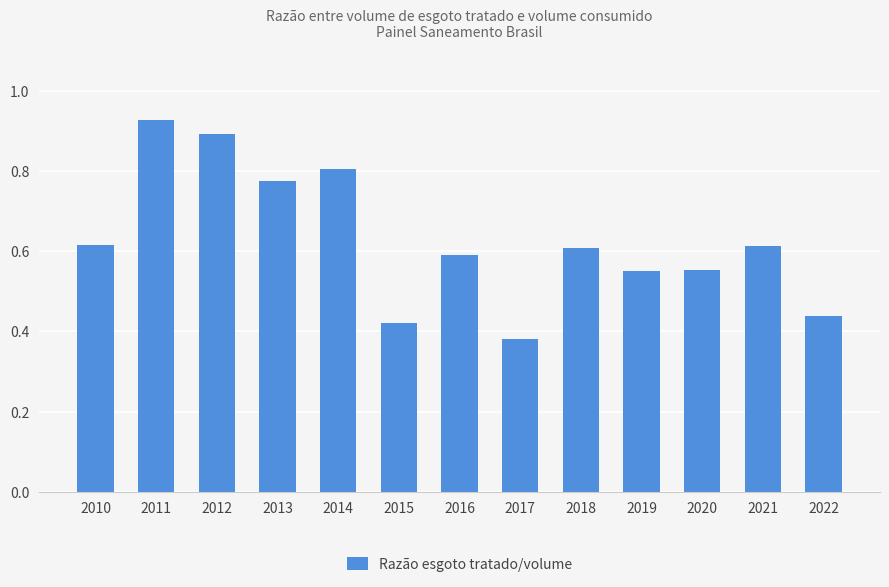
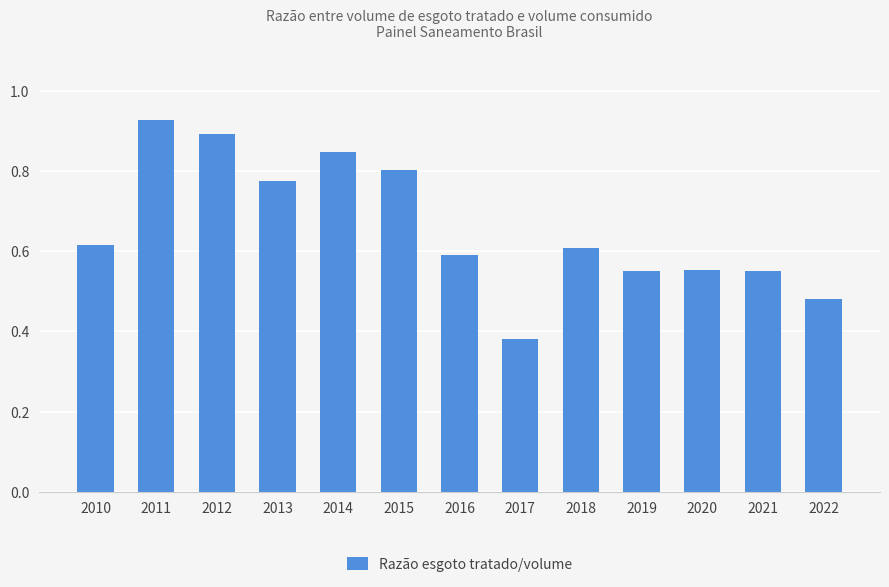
  {
    "2010": 0.62,
    "2011": 0.93,
    "2012": 0.89,
    "2013": 0.78,
-   "2014": 0.81,
-   "2015": 0.42,
+   "2014": 0.85,
+   "2015": 0.80,
    "2016": 0.59,
    "2017": 0.38,
    "2018": 0.61,
    "2019": 0.55,
    "2020": 0.55,
-   "2021": 0.61,
-   "2022": 0.44
+   "2021": 0.55,
+   "2022": 0.48
  }
